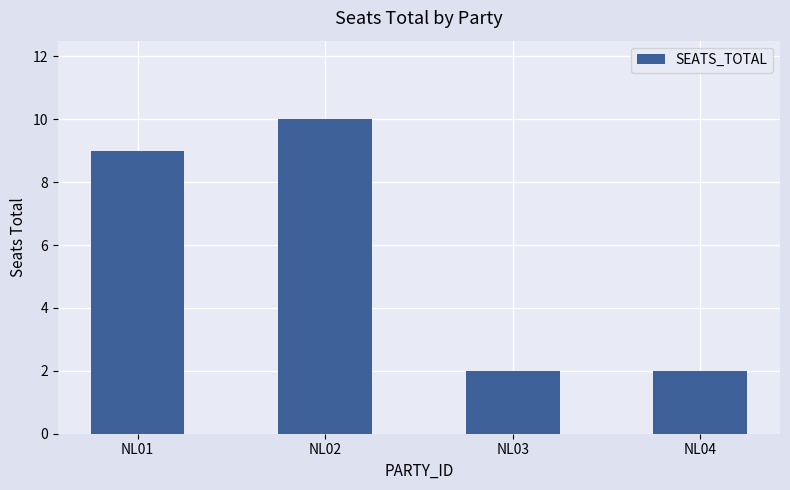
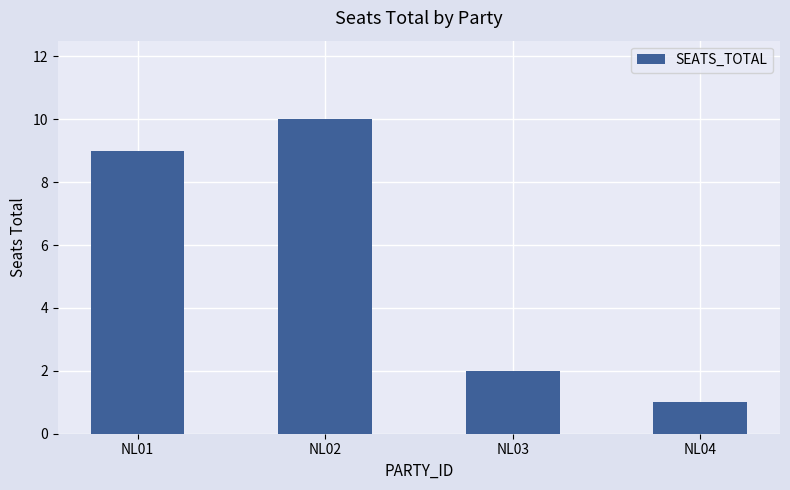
  {
    "NL01": 9,
    "NL02": 10,
    "NL03": 2,
-   "NL04": 2
+   "NL04": 1
  }
